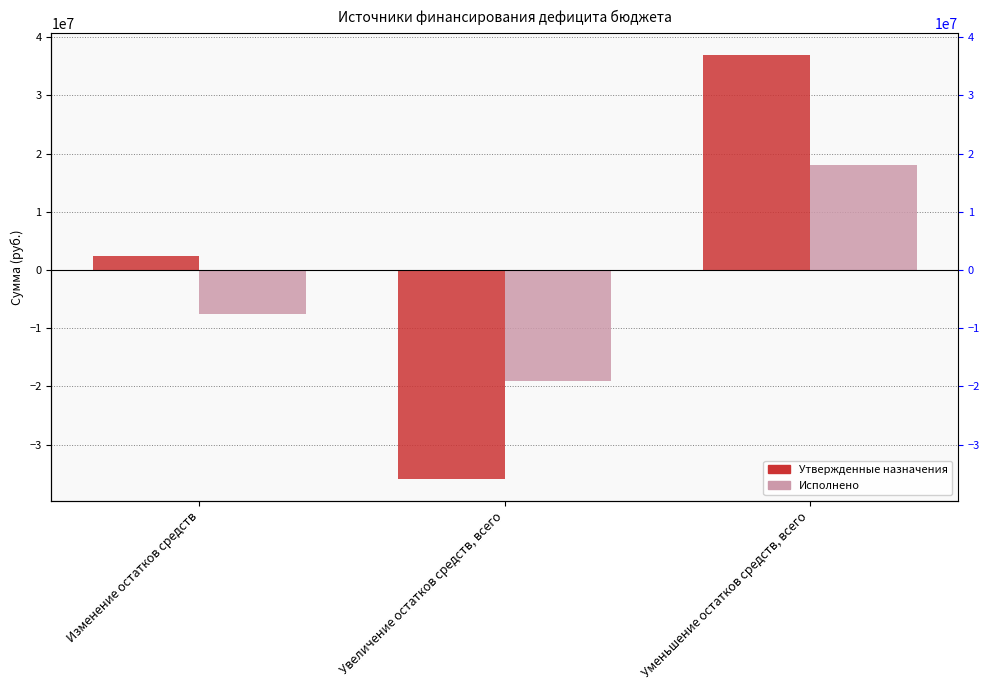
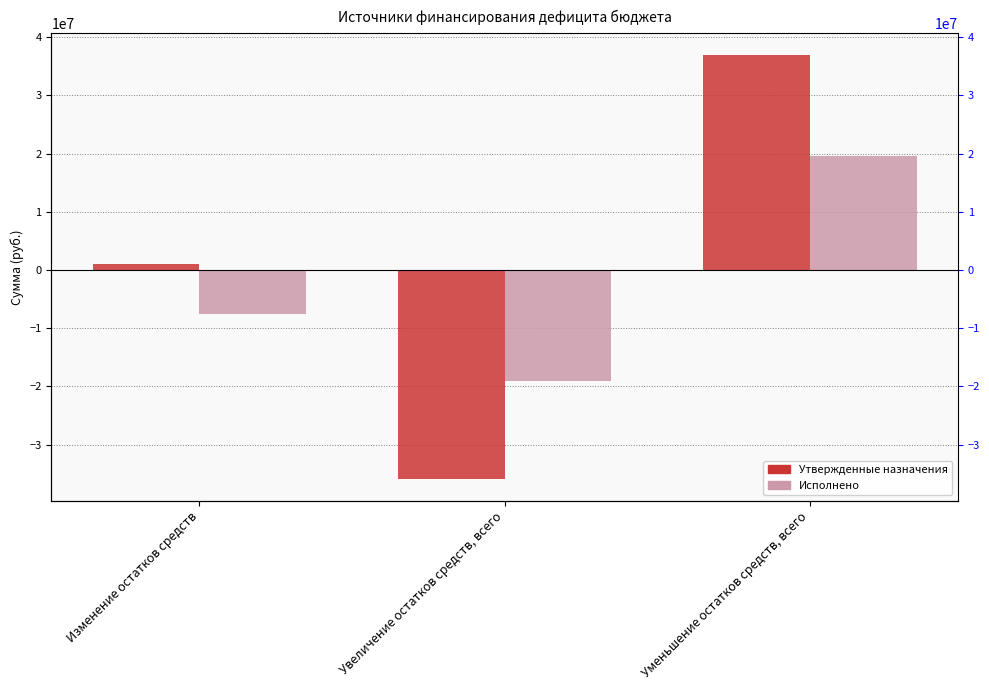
  {
    "Утвержденные назначения": {
-     "Изменение остатков средств": 2000000,
+     "Изменение остатков средств": 1000000,
      "Увеличение остатков средств, всего": -36000000,
      "Уменьшение остатков средств, всего": 37000000
    },
    "Исполнено": {
      "Изменение остатков средств": -8000000,
      "Увеличение остатков средств, всего": -19000000,
-     "Уменьшение остатков средств, всего": 18000000
+     "Уменьшение остатков средств, всего": 20000000
    }
  }
